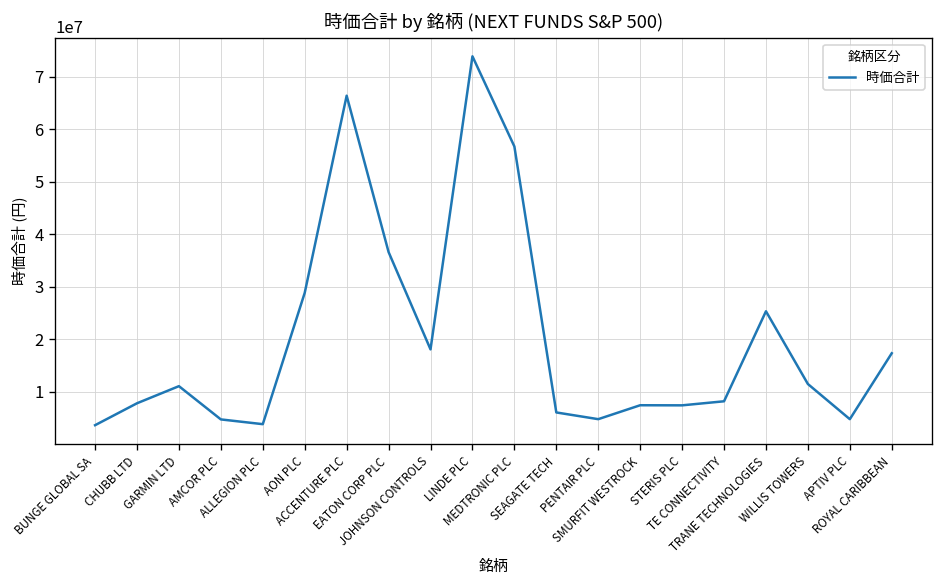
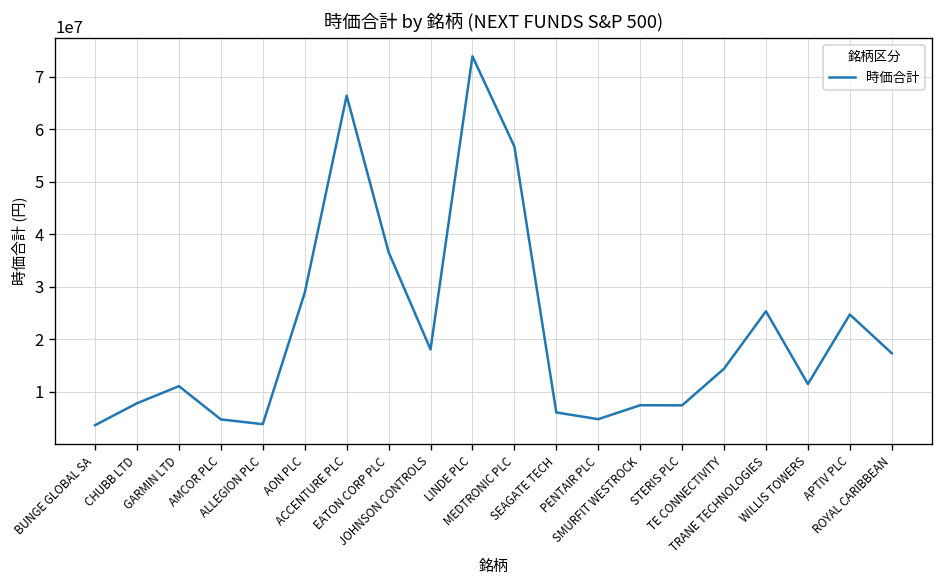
  {
    "BUNGE GLOBAL SA": 4000000,
    "CHUBB LTD": 8000000,
    "GARMIN LTD": 11000000,
    "AMCOR PLC": 5000000,
    "ALLEGION PLC": 4000000,
    "AON PLC": 29000000,
    "ACCENTURE PLC": 66000000,
    "EATON CORP PLC": 37000000,
    "JOHNSON CONTROLS": 18000000,
    "LINDE PLC": 74000000,
    "MEDTRONIC PLC": 57000000,
    "SEAGATE TECH": 6000000,
    "PENTAIR PLC": 5000000,
    "SMURFIT WESTROCK": 7000000,
    "STERIS PLC": 7000000,
-   "TE CONNECTIVITY": 8000000,
+   "TE CONNECTIVITY": 14000000,
    "TRANE TECHNOLOGIES": 25000000,
    "WILLIS TOWERS": 11000000,
-   "APTIV PLC": 5000000,
+   "APTIV PLC": 25000000,
    "ROYAL CARIBBEAN": 17000000
  }
